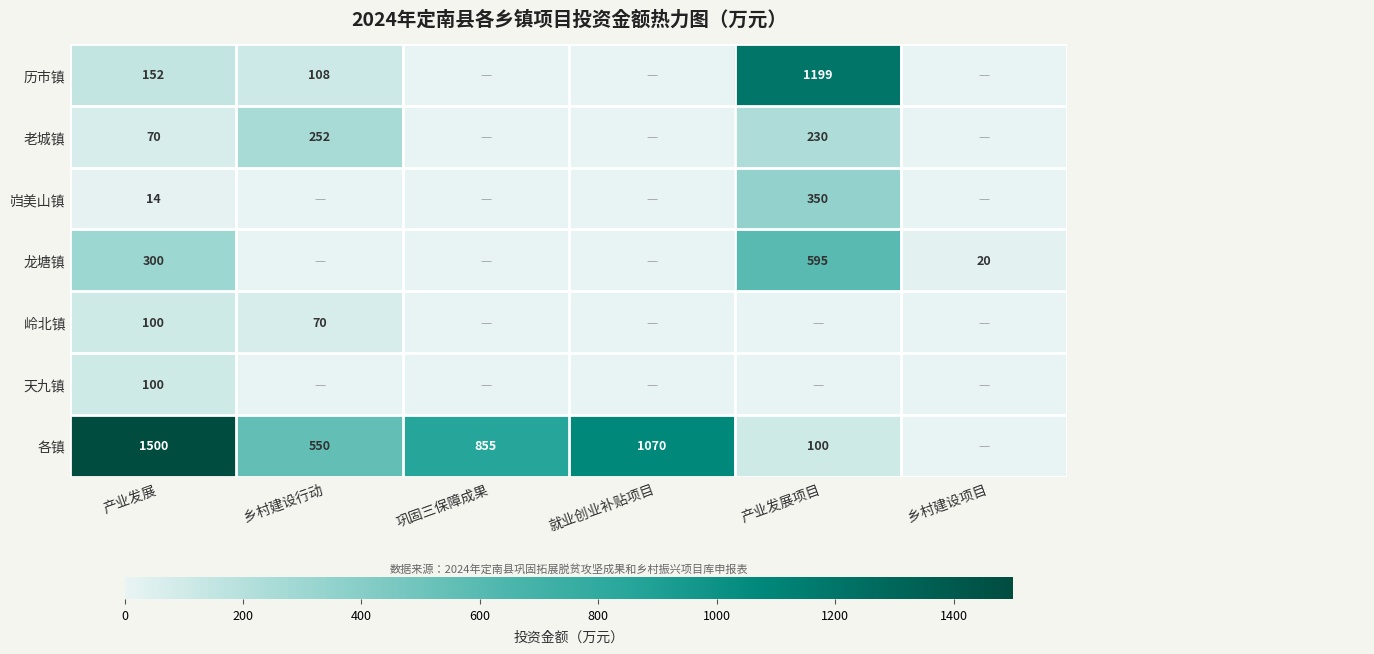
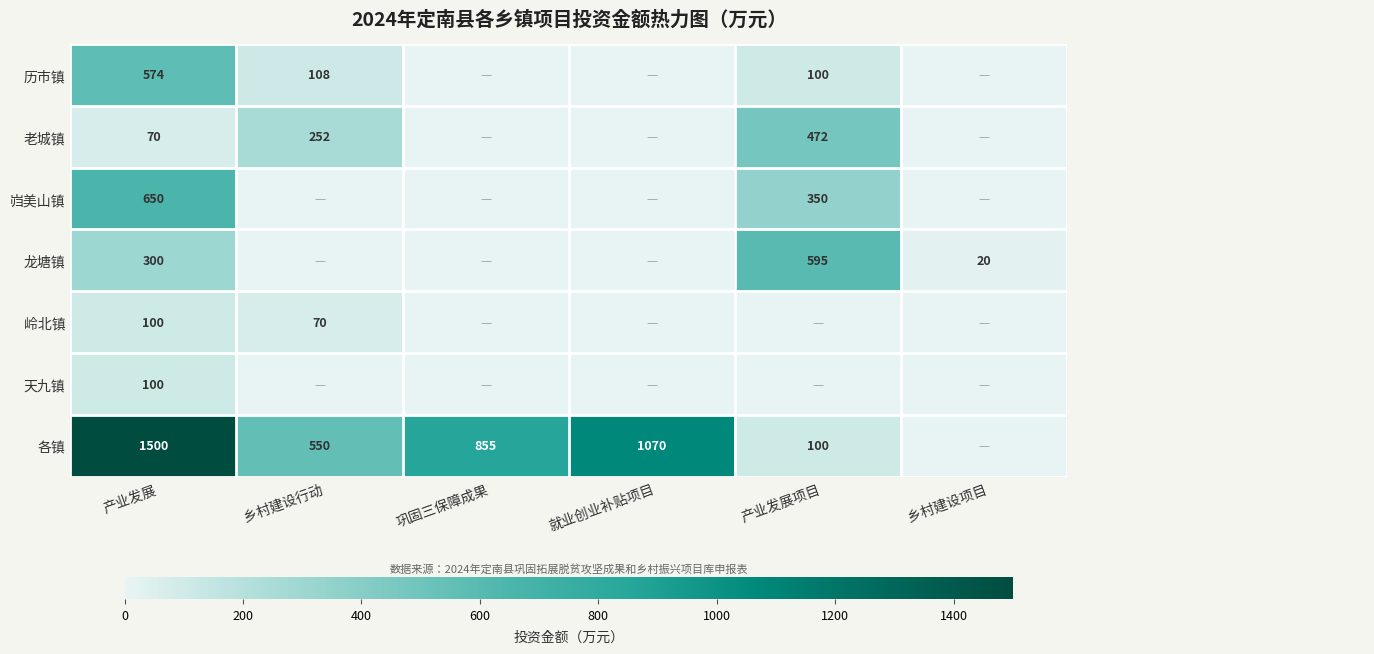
  {
    "历市镇": {
-     "产业发展": 152,
+     "产业发展": 574,
      "乡村建设行动": 108,
-     "产业发展项目": 1199
+     "产业发展项目": 100
    },
    "老城镇": {
      "产业发展": 70,
      "乡村建设行动": 252,
-     "产业发展项目": 230
+     "产业发展项目": 472
    },
    "岿美山镇": {
-     "产业发展": 14,
+     "产业发展": 650,
      "产业发展项目": 350
    },
    "龙塘镇": {
      "产业发展": 300,
      "产业发展项目": 595,
      "乡村建设项目": 20
    },
    "岭北镇": {
      "产业发展": 100,
      "乡村建设行动": 70
    },
    "天九镇": {
      "产业发展": 100
    },
    "各镇": {
      "产业发展": 1500,
      "乡村建设行动": 550,
      "巩固三保障成果": 855,
      "就业创业补贴项目": 1070,
      "产业发展项目": 100
    }
  }
